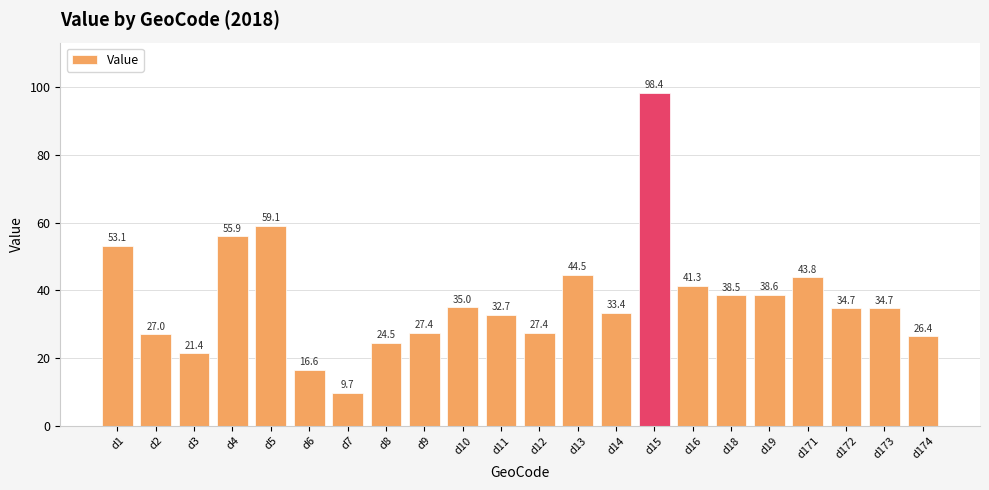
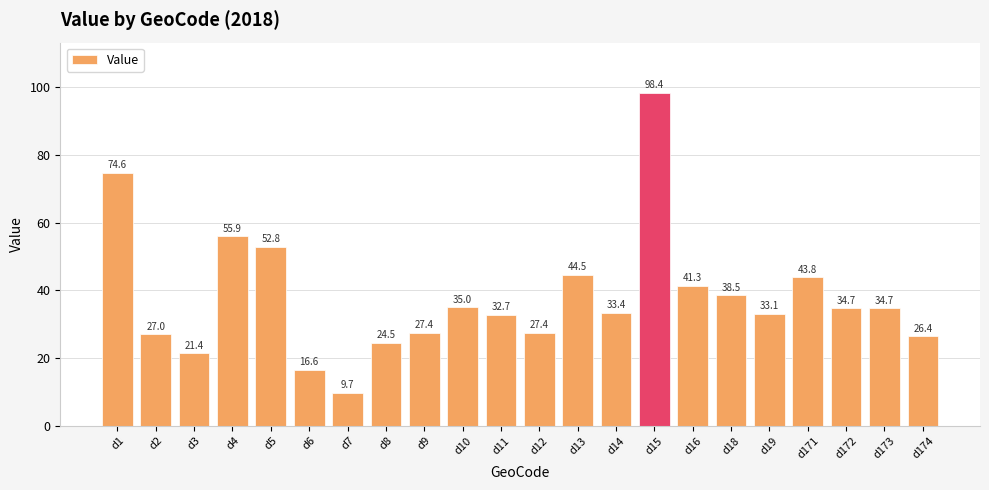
  {
-   "d1": 53.1,
+   "d1": 74.6,
    "d2": 27.0,
    "d3": 21.4,
    "d4": 55.9,
-   "d5": 59.1,
+   "d5": 52.8,
    "d6": 16.6,
    "d7": 9.7,
    "d8": 24.5,
    "d9": 27.4,
    "d10": 35.0,
    "d11": 32.7,
    "d12": 27.4,
    "d13": 44.5,
    "d14": 33.4,
    "d15": 98.4,
    "d16": 41.3,
    "d18": 38.5,
-   "d19": 38.6,
+   "d19": 33.1,
    "d171": 43.8,
    "d172": 34.7,
    "d173": 34.7,
    "d174": 26.4
  }
